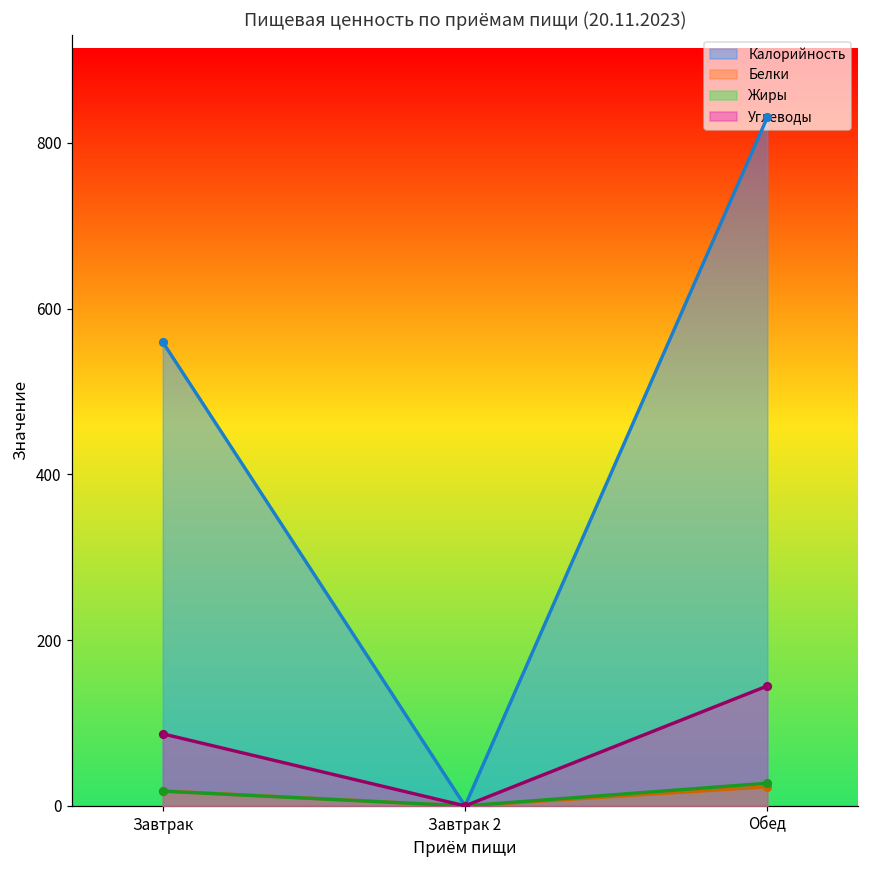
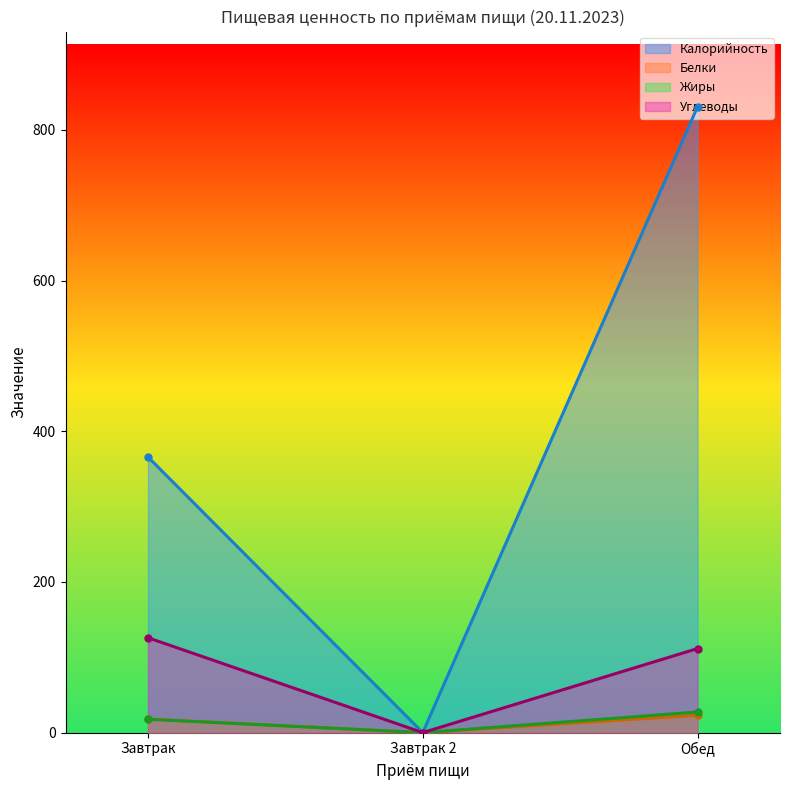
  {
    "Калорийность": {
-     "Завтрак": 560
+     "Завтрак": 370
    },
    "Белки": {
      "Обед": 20
    },
    "Жиры": {
      "Обед": 30
    },
    "Углеводы": {
-     "Завтрак": 90,
-     "Обед": 140
+     "Завтрак": 130,
+     "Обед": 110
    }
  }
